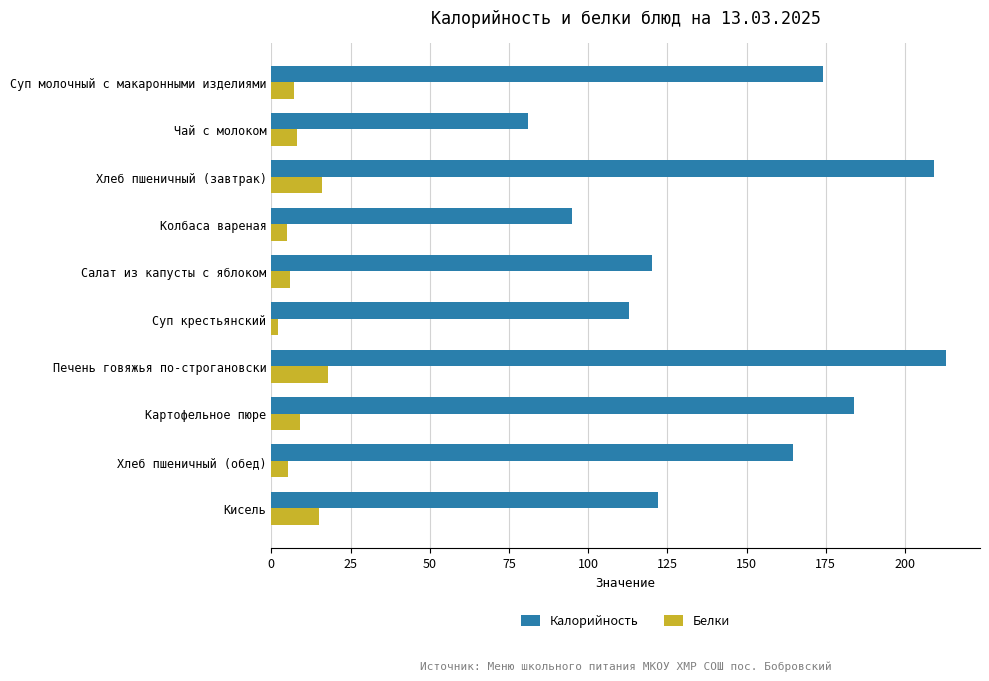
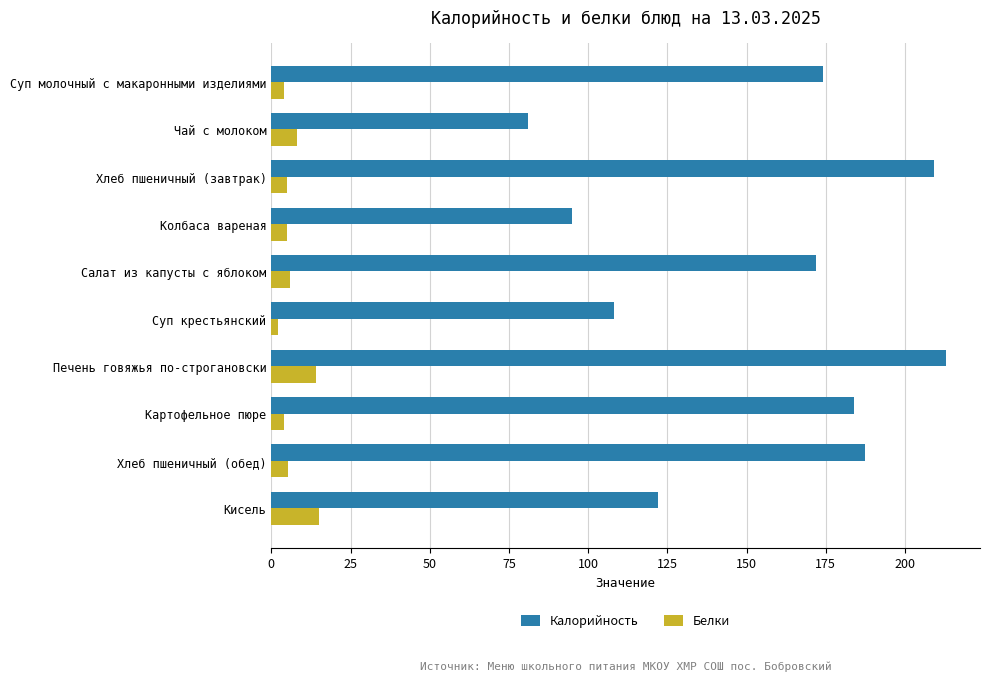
  {
    "Калорийность": {
      "Суп молочный с макаронными изделиями": 174,
      "Чай с молоком": 81,
      "Хлеб пшеничный (завтрак)": 209,
      "Колбаса вареная": 95,
-     "Салат из капусты с яблоком": 120,
-     "Суп крестьянский": 113,
+     "Салат из капусты с яблоком": 172,
+     "Суп крестьянский": 108,
      "Печень говяжья по-строгановски": 213,
      "Картофельное пюре": 184,
-     "Хлеб пшеничный (обед)": 165,
+     "Хлеб пшеничный (обед)": 187,
      "Кисель": 122
    },
    "Белки": {
-     "Суп молочный с макаронными изделиями": 7,
+     "Суп молочный с макаронными изделиями": 4,
      "Чай с молоком": 8,
-     "Хлеб пшеничный (завтрак)": 16,
+     "Хлеб пшеничный (завтрак)": 5,
      "Колбаса вареная": 5,
      "Салат из капусты с яблоком": 6,
      "Суп крестьянский": 2,
-     "Печень говяжья по-строгановски": 18,
-     "Картофельное пюре": 9,
+     "Печень говяжья по-строгановски": 14,
+     "Картофельное пюре": 4,
      "Хлеб пшеничный (обед)": 5,
      "Кисель": 15
    }
  }
